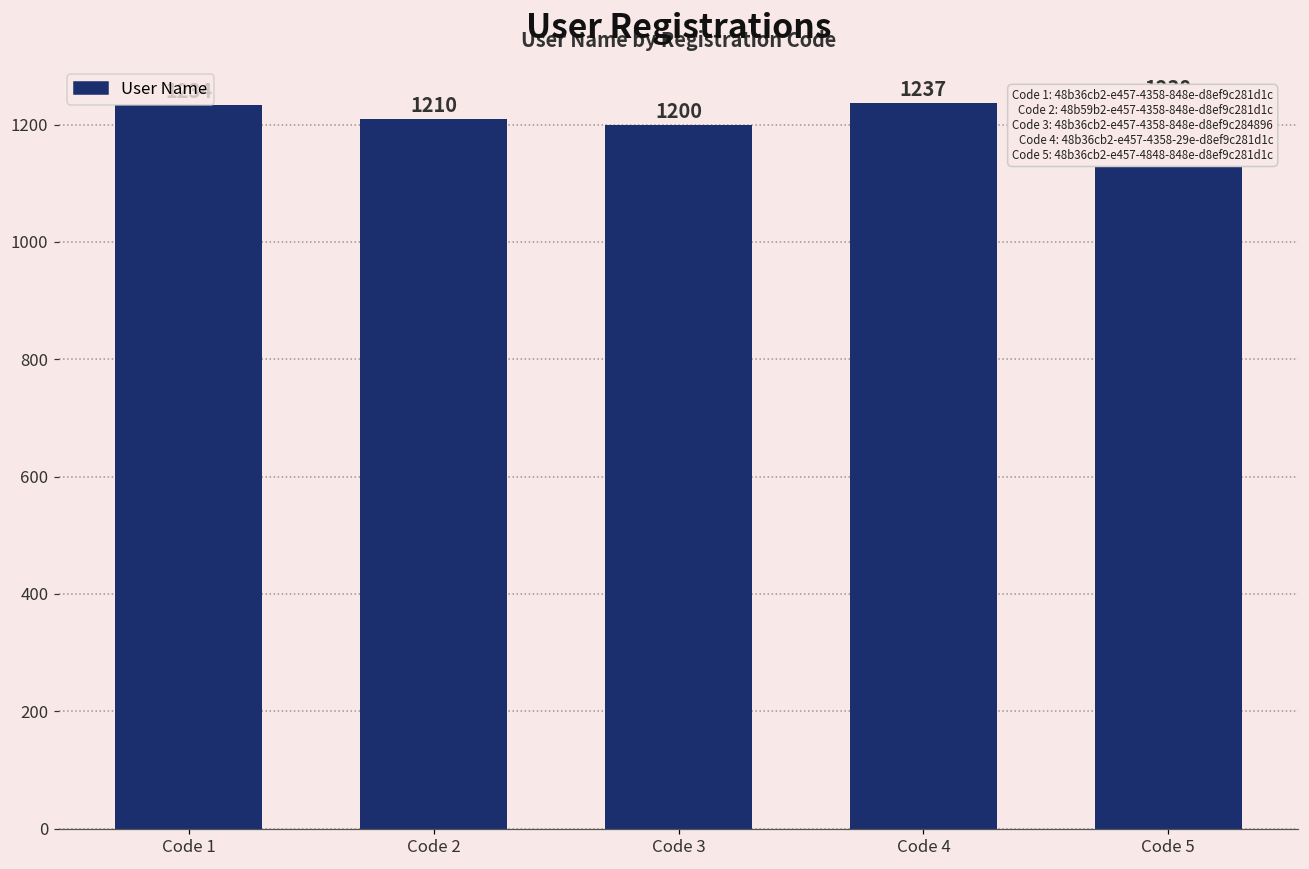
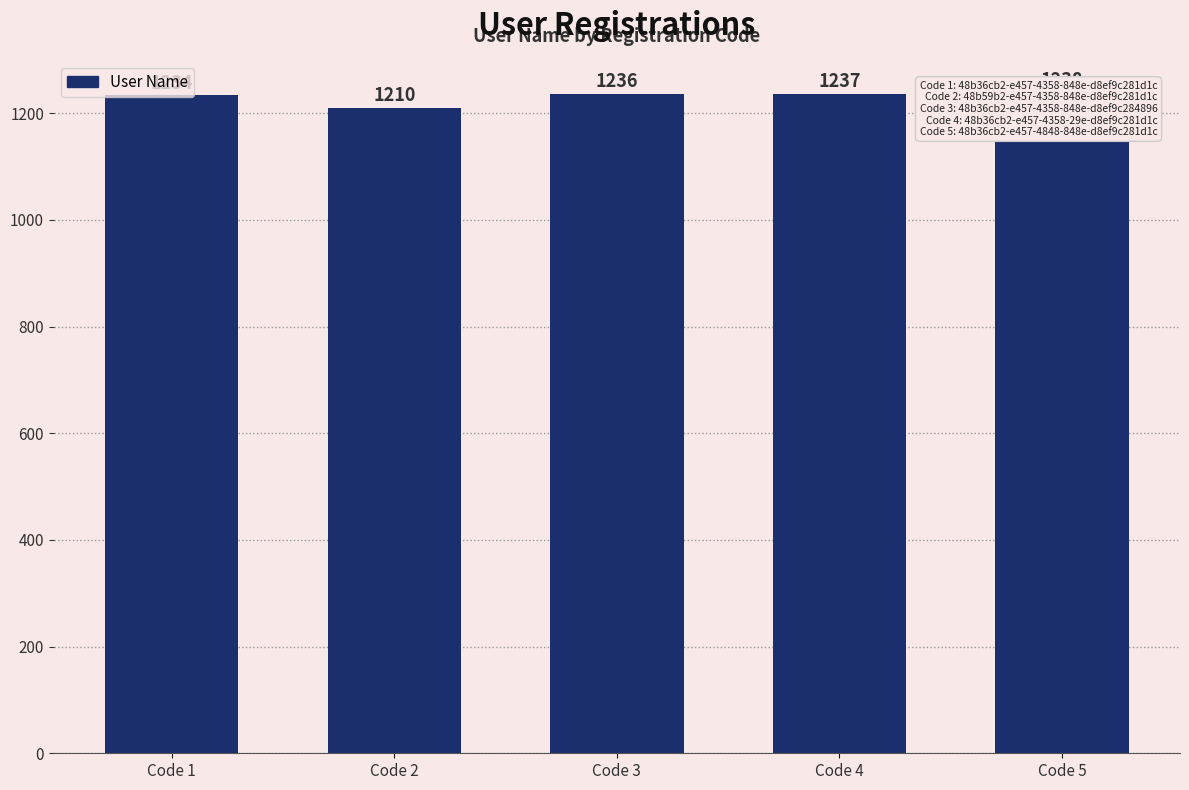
  {
    "Code 2": 1210,
-   "Code 3": 1200,
+   "Code 3": 1236,
    "Code 4": 1237
  }
